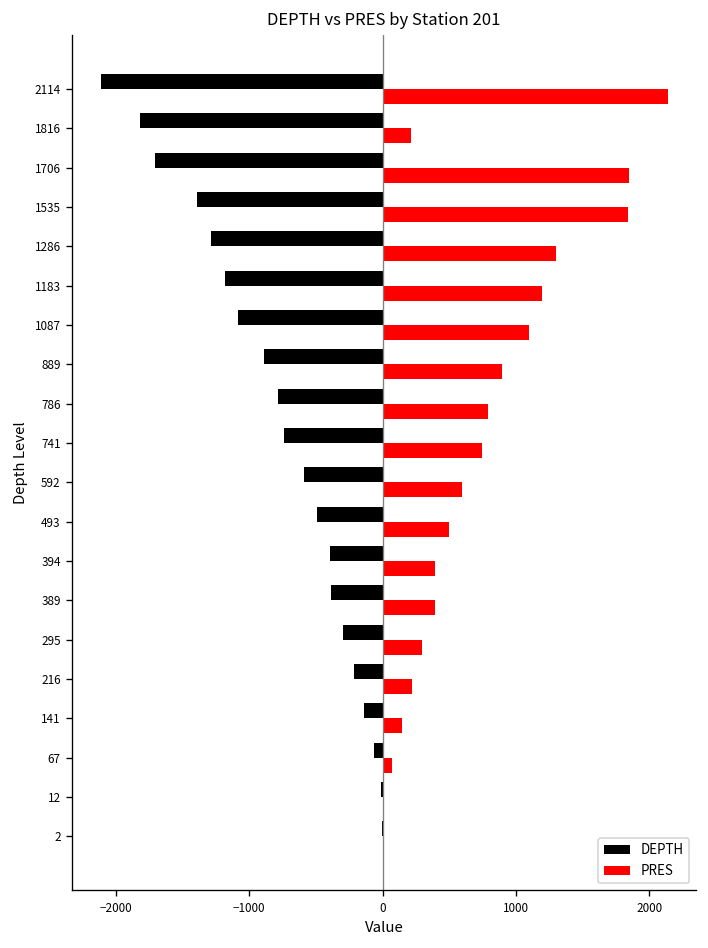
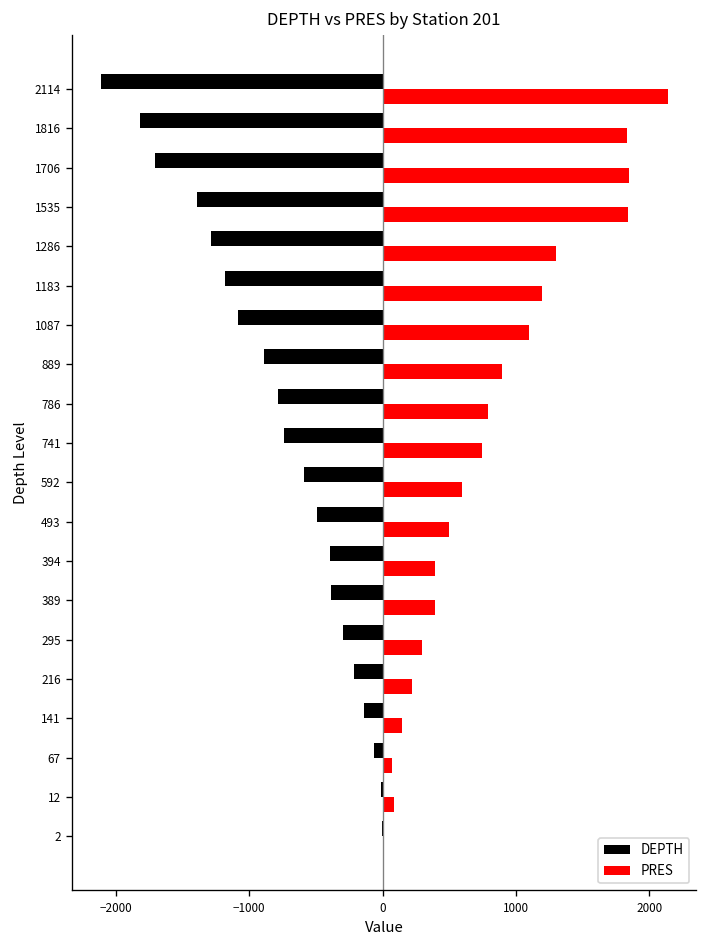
  {
    "DEPTH": {
      "2114": -2110,
      "1816": -1820,
      "1706": -1710,
      "1535": -1390,
      "1286": -1290,
      "1183": -1180,
      "1087": -1090,
      "889": -890,
      "786": -790,
      "741": -740,
      "592": -590,
      "493": -490,
      "394": -390,
      "389": -390,
      "295": -300,
      "216": -220,
      "141": -140,
      "67": -70
    },
    "PRES": {
      "2114": 2140,
-     "1816": 210,
+     "1816": 1840,
      "1706": 1850,
      "1535": 1840,
      "1286": 1300,
      "1183": 1190,
      "1087": 1100,
      "889": 900,
      "786": 790,
      "741": 750,
      "592": 600,
      "493": 500,
      "394": 400,
      "389": 390,
      "295": 300,
      "216": 220,
      "141": 140,
      "67": 70,
-     "12": 10
+     "12": 80
    }
  }
